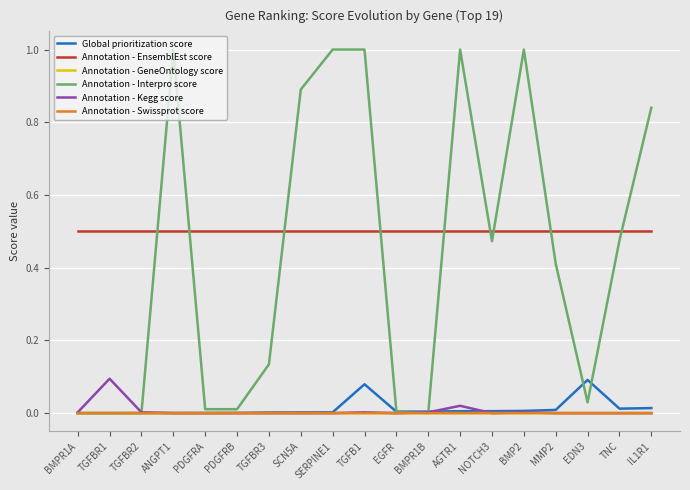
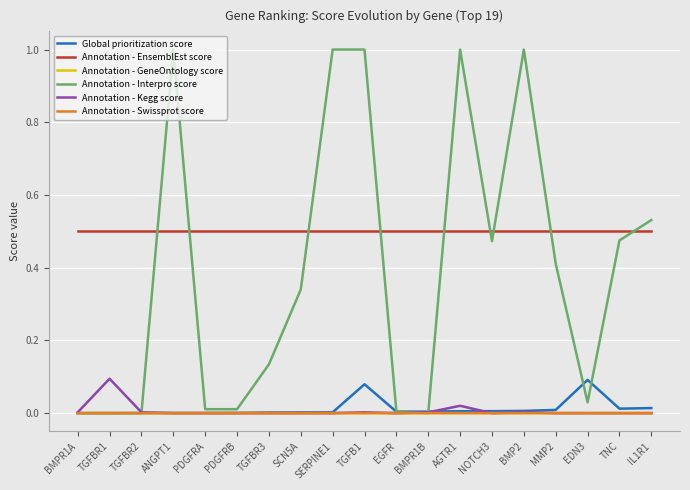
  {
    "Global prioritization score": {
      "TGFB1": 0.08,
      "MMP2": 0.01,
      "EDN3": 0.09,
      "TNC": 0.01,
      "IL1R1": 0.01
    },
    "Annotation - EnsemblEst score": {
      "BMPR1A": 0.50,
      "TGFBR1": 0.50,
      "TGFBR2": 0.50,
      "ANGPT1": 0.50,
      "PDGFRA": 0.50,
      "PDGFRB": 0.50,
      "TGFBR3": 0.50,
      "SCN5A": 0.50,
      "SERPINE1": 0.50,
      "TGFB1": 0.50,
      "EGFR": 0.50,
      "BMPR1B": 0.50,
      "AGTR1": 0.50,
      "NOTCH3": 0.50,
      "BMP2": 0.50,
      "MMP2": 0.50,
      "EDN3": 0.50,
      "TNC": 0.50,
      "IL1R1": 0.50
    },
    "Annotation - Interpro score": {
      "PDGFRA": 0.01,
      "PDGFRB": 0.01,
      "TGFBR3": 0.13,
-     "SCN5A": 0.89,
+     "SCN5A": 0.34,
      "SERPINE1": 1.00,
      "TGFB1": 1.00,
      "AGTR1": 1.00,
      "NOTCH3": 0.47,
      "BMP2": 1.00,
      "MMP2": 0.41,
      "EDN3": 0.03,
      "TNC": 0.48,
-     "IL1R1": 0.84
+     "IL1R1": 0.53
    },
    "Annotation - Kegg score": {
      "TGFBR1": 0.09,
      "AGTR1": 0.02
    }
  }
